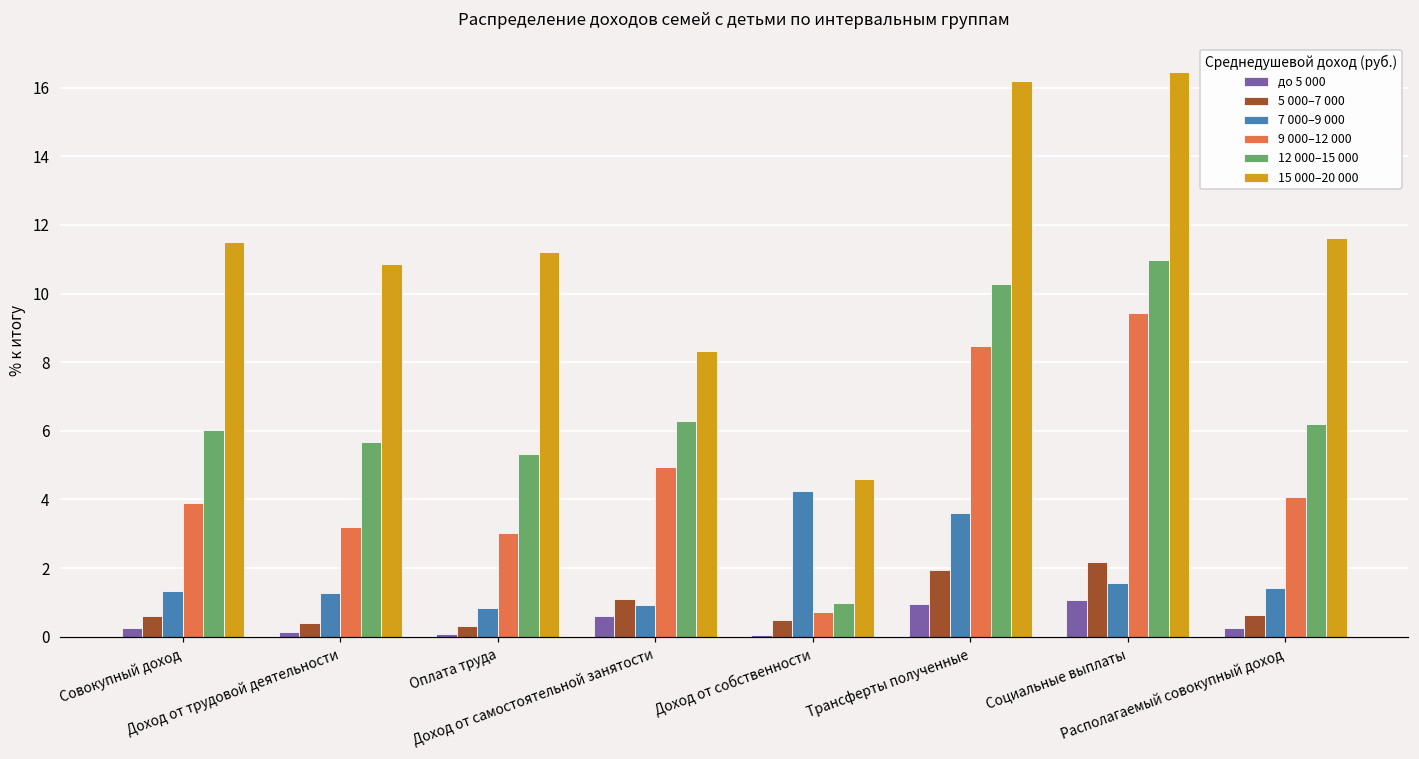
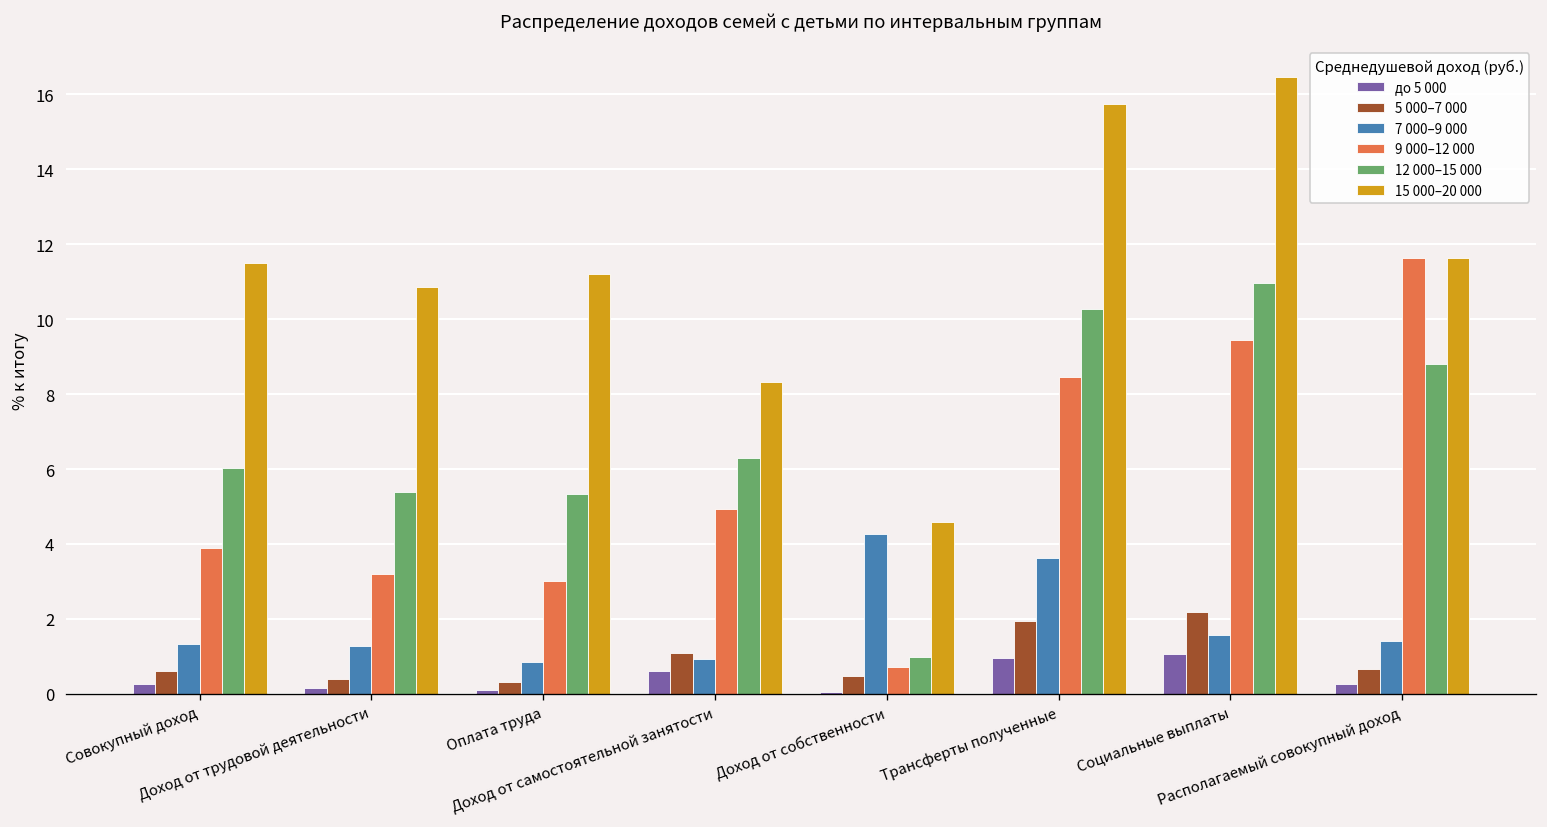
  {
    "до 5 000": {
      "Совокупный доход": 0.3,
      "Доход от трудовой деятельности": 0.1,
      "Оплата труда": 0.1,
      "Доход от самостоятельной занятости": 0.6,
      "Трансферты полученные": 1.0,
      "Социальные выплаты": 1.1,
      "Располагаемый совокупный доход": 0.3
    },
    "5 000–7 000": {
      "Совокупный доход": 0.6,
      "Доход от трудовой деятельности": 0.4,
      "Оплата труда": 0.3,
      "Доход от самостоятельной занятости": 1.1,
      "Доход от собственности": 0.5,
      "Трансферты полученные": 1.9,
      "Социальные выплаты": 2.2,
      "Располагаемый совокупный доход": 0.7
    },
    "7 000–9 000": {
      "Совокупный доход": 1.3,
      "Доход от трудовой деятельности": 1.3,
      "Оплата труда": 0.9,
      "Доход от самостоятельной занятости": 0.9,
      "Доход от собственности": 4.3,
      "Трансферты полученные": 3.6,
      "Социальные выплаты": 1.6,
      "Располагаемый совокупный доход": 1.4
    },
    "9 000–12 000": {
      "Совокупный доход": 3.9,
      "Доход от трудовой деятельности": 3.2,
      "Оплата труда": 3.0,
      "Доход от самостоятельной занятости": 4.9,
      "Доход от собственности": 0.7,
      "Трансферты полученные": 8.5,
      "Социальные выплаты": 9.4,
-     "Располагаемый совокупный доход": 4.1
+     "Располагаемый совокупный доход": 11.6
    },
    "12 000–15 000": {
      "Совокупный доход": 6.0,
-     "Доход от трудовой деятельности": 5.7,
+     "Доход от трудовой деятельности": 5.4,
      "Оплата труда": 5.3,
      "Доход от самостоятельной занятости": 6.3,
      "Доход от собственности": 1.0,
      "Трансферты полученные": 10.3,
      "Социальные выплаты": 11.0,
-     "Располагаемый совокупный доход": 6.2
+     "Располагаемый совокупный доход": 8.8
    },
    "15 000–20 000": {
      "Совокупный доход": 11.5,
      "Доход от трудовой деятельности": 10.9,
      "Оплата труда": 11.2,
      "Доход от самостоятельной занятости": 8.3,
      "Доход от собственности": 4.6,
-     "Трансферты полученные": 16.2,
+     "Трансферты полученные": 15.8,
      "Социальные выплаты": 16.5,
      "Располагаемый совокупный доход": 11.6
    }
  }
